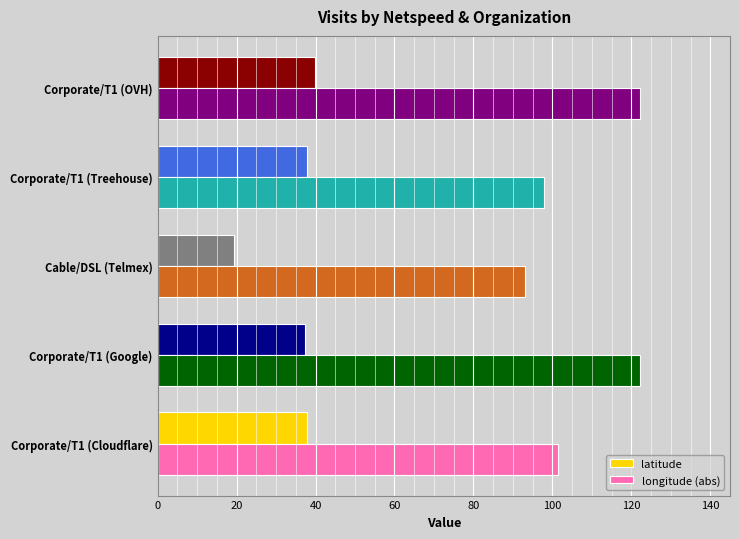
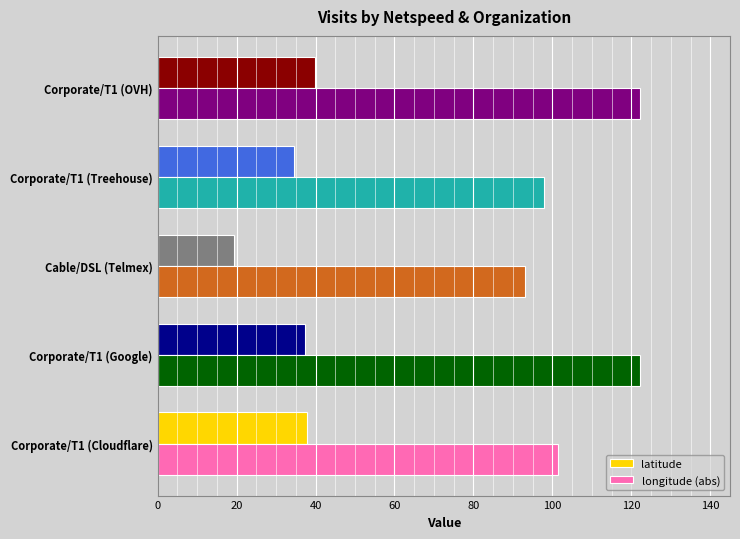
  {
    "latitude": {
      "Corporate/T1 (OVH)": 40,
-     "Corporate/T1 (Treehouse)": 38,
+     "Corporate/T1 (Treehouse)": 35,
      "Cable/DSL (Telmex)": 19,
      "Corporate/T1 (Google)": 37,
      "Corporate/T1 (Cloudflare)": 38
    },
    "longitude (abs)": {
      "Corporate/T1 (OVH)": 122,
      "Corporate/T1 (Treehouse)": 98,
      "Cable/DSL (Telmex)": 93,
      "Corporate/T1 (Google)": 122,
      "Corporate/T1 (Cloudflare)": 101
    }
  }
